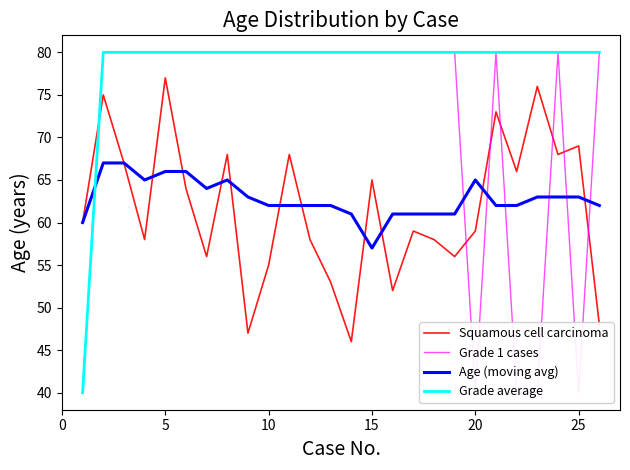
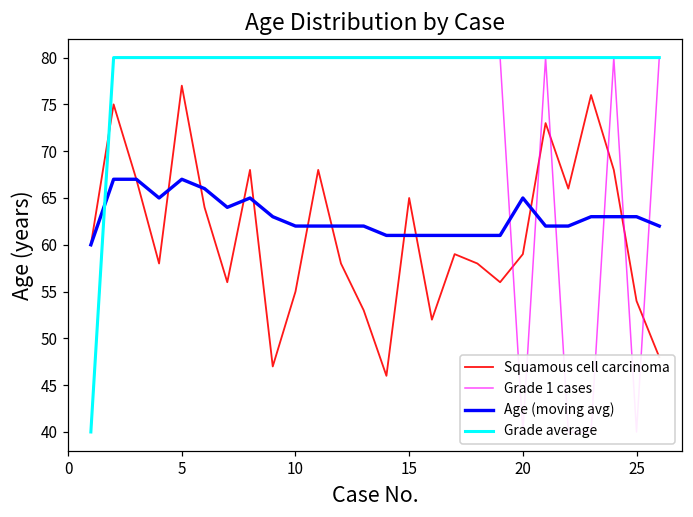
  {
    "Squamous cell carcinoma": {
      "5": 77,
      "10": 55,
      "15": 65,
      "20": 59,
-     "25": 69
+     "25": 54
    },
    "Age (moving avg)": {
-     "5": 66,
+     "5": 67,
      "10": 62,
-     "15": 57,
+     "15": 61,
      "20": 65,
      "25": 63
    },
    "Grade average": {
      "20": 80,
      "25": 80
    }
  }
